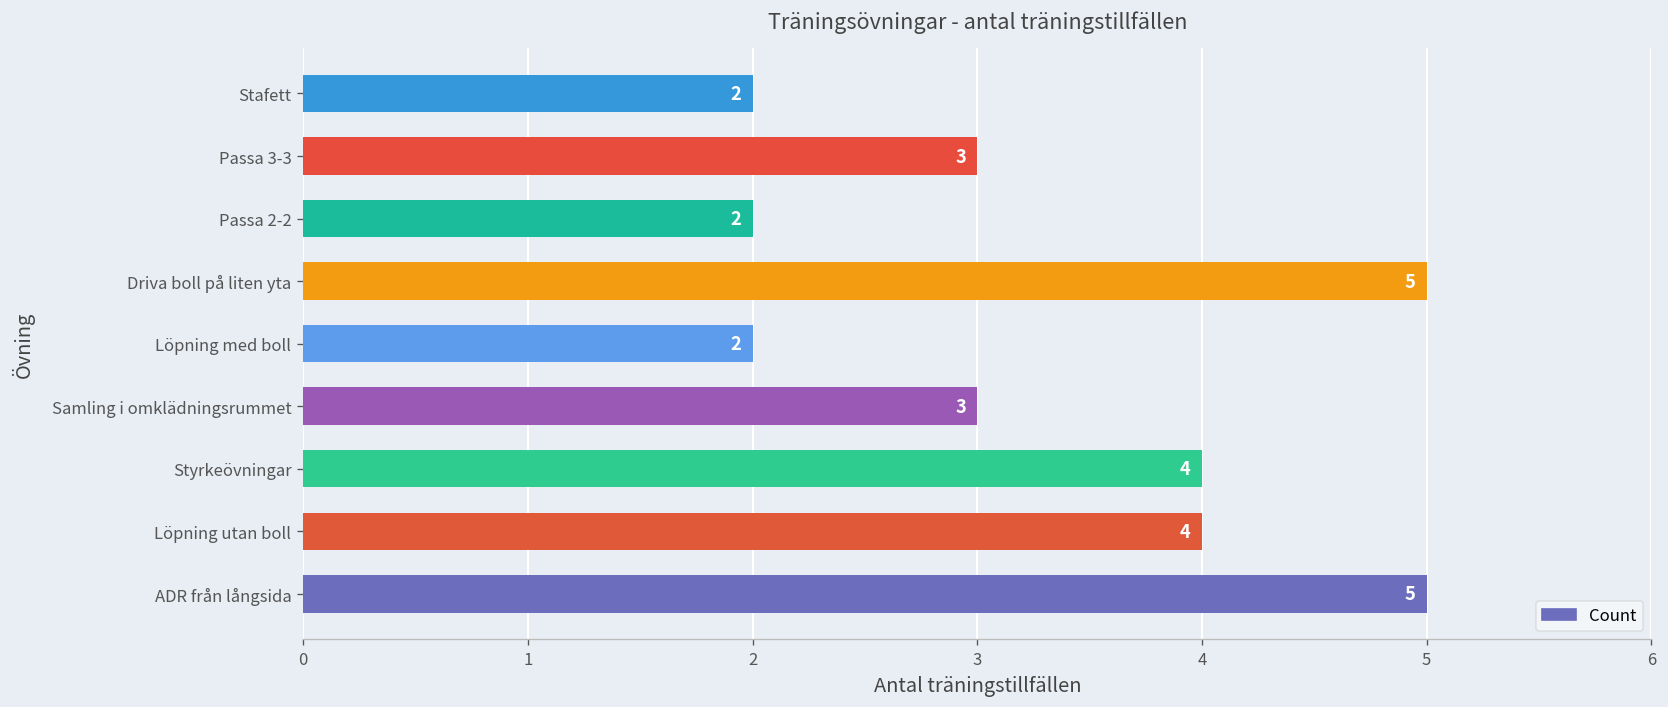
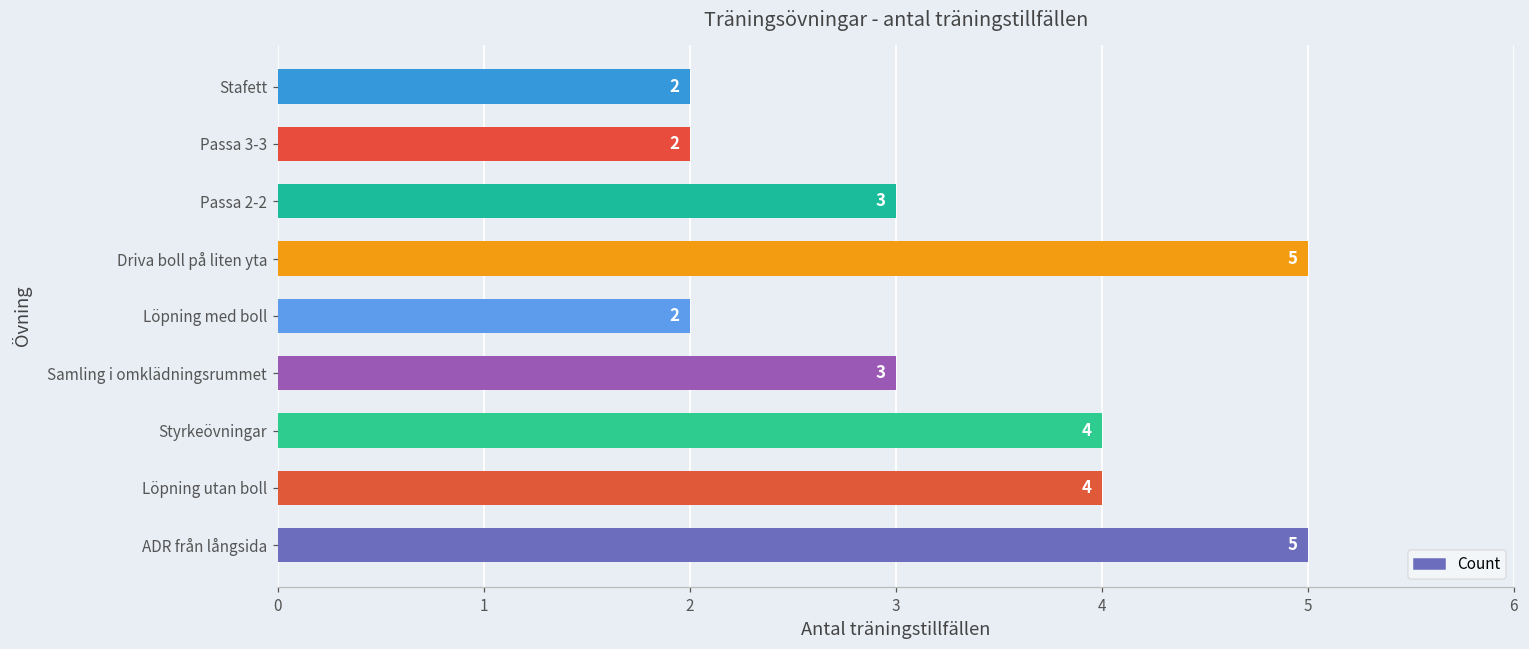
  {
    "Stafett": 2,
-   "Passa 3-3": 3,
-   "Passa 2-2": 2,
+   "Passa 3-3": 2,
+   "Passa 2-2": 3,
    "Driva boll på liten yta": 5,
    "Löpning med boll": 2,
    "Samling i omklädningsrummet": 3,
    "Styrkeövningar": 4,
    "Löpning utan boll": 4,
    "ADR från långsida": 5
  }
